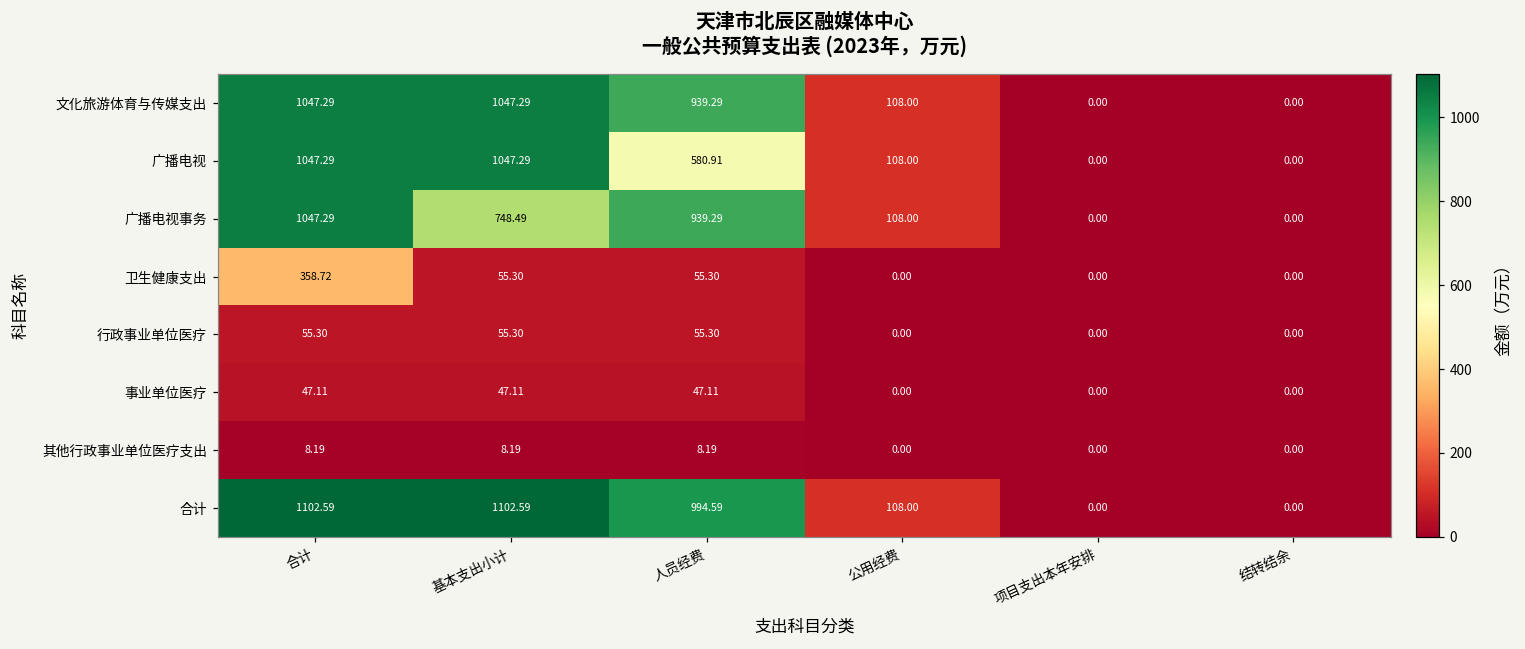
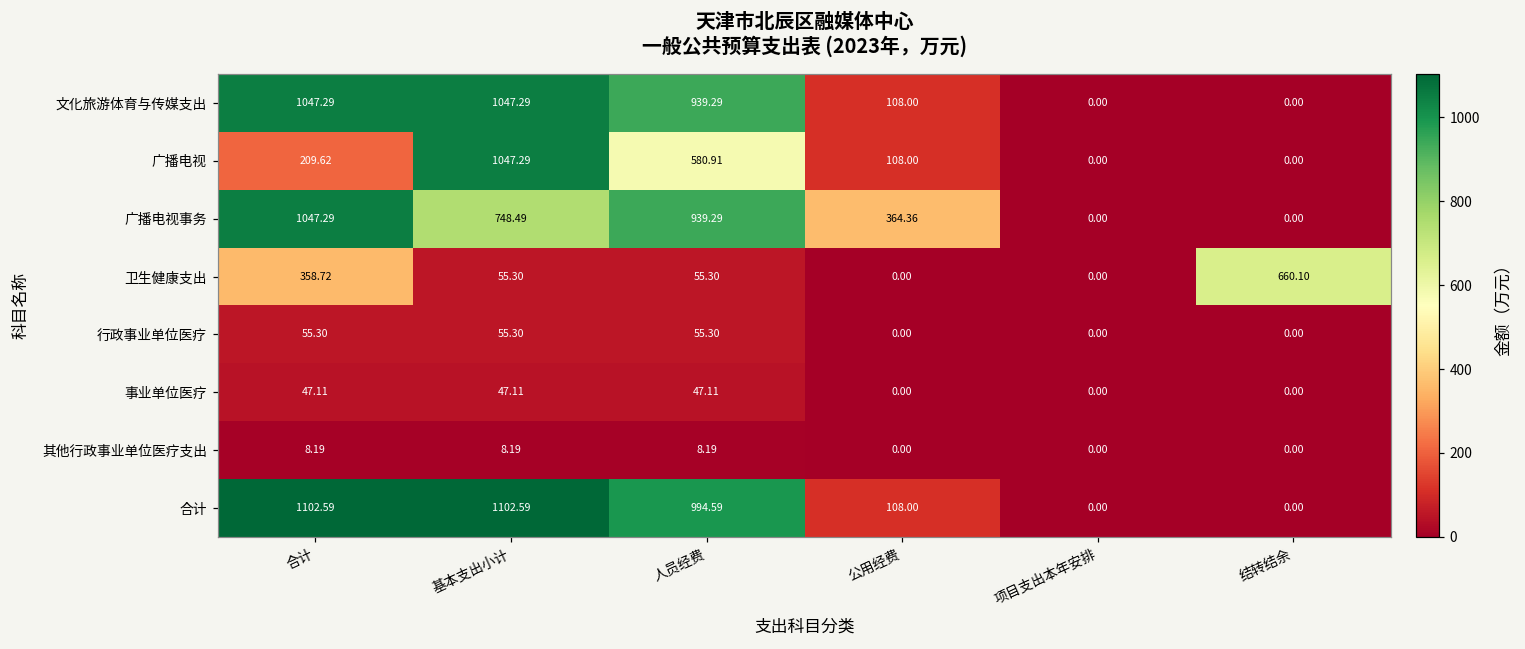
  {
    "文化旅游体育与传媒支出": {
      "合计": 1047.29,
      "基本支出小计": 1047.29,
      "人员经费": 939.29,
      "公用经费": 108.00,
      "项目支出本年安排": 0.00,
      "结转结余": 0.00
    },
    "广播电视": {
-     "合计": 1047.29,
+     "合计": 209.62,
      "基本支出小计": 1047.29,
      "人员经费": 580.91,
      "公用经费": 108.00,
      "项目支出本年安排": 0.00,
      "结转结余": 0.00
    },
    "广播电视事务": {
      "合计": 1047.29,
      "基本支出小计": 748.49,
      "人员经费": 939.29,
-     "公用经费": 108.00,
+     "公用经费": 364.36,
      "项目支出本年安排": 0.00,
      "结转结余": 0.00
    },
    "卫生健康支出": {
      "合计": 358.72,
      "基本支出小计": 55.30,
      "人员经费": 55.30,
      "公用经费": 0.00,
      "项目支出本年安排": 0.00,
-     "结转结余": 0.00
+     "结转结余": 660.10
    },
    "行政事业单位医疗": {
      "合计": 55.30,
      "基本支出小计": 55.30,
      "人员经费": 55.30,
      "公用经费": 0.00,
      "项目支出本年安排": 0.00,
      "结转结余": 0.00
    },
    "事业单位医疗": {
      "合计": 47.11,
      "基本支出小计": 47.11,
      "人员经费": 47.11,
      "公用经费": 0.00,
      "项目支出本年安排": 0.00,
      "结转结余": 0.00
    },
    "其他行政事业单位医疗支出": {
      "合计": 8.19,
      "基本支出小计": 8.19,
      "人员经费": 8.19,
      "公用经费": 0.00,
      "项目支出本年安排": 0.00,
      "结转结余": 0.00
    },
    "合计": {
      "合计": 1102.59,
      "基本支出小计": 1102.59,
      "人员经费": 994.59,
      "公用经费": 108.00,
      "项目支出本年安排": 0.00,
      "结转结余": 0.00
    }
  }
